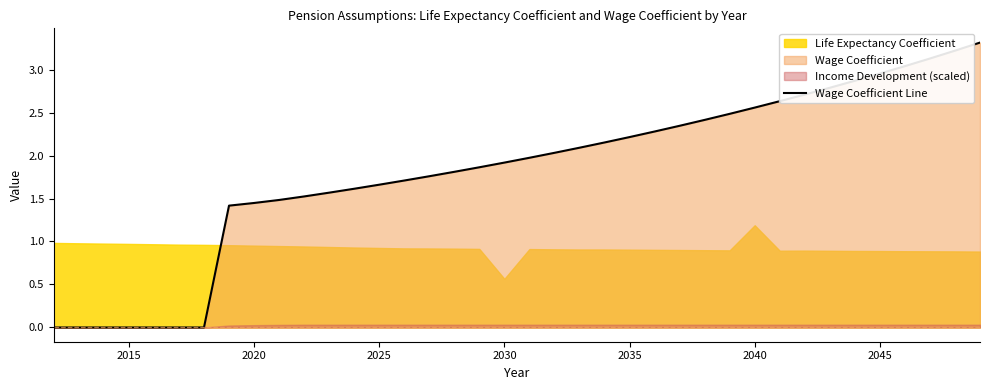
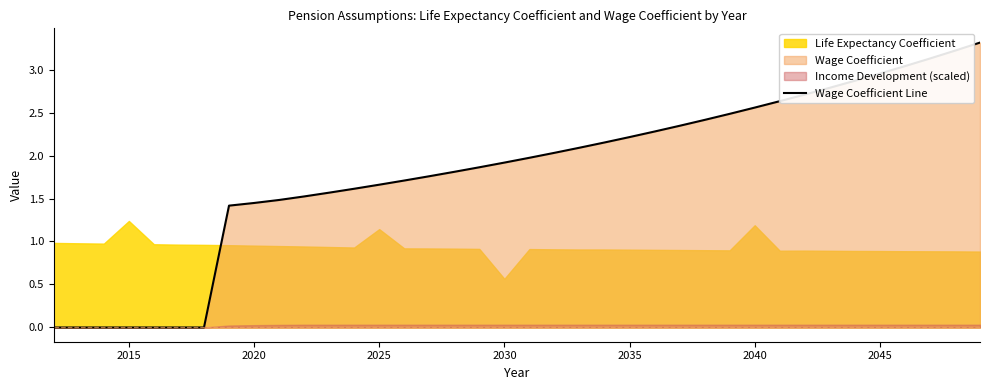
  {
    "Life Expectancy Coefficient": {
-     "2015": 1.0,
+     "2015": 1.2,
      "2020": 1.0,
-     "2025": 0.9,
+     "2025": 1.1,
      "2030": 0.6,
      "2035": 0.9,
      "2040": 1.2,
      "2045": 0.9
    }
  }
